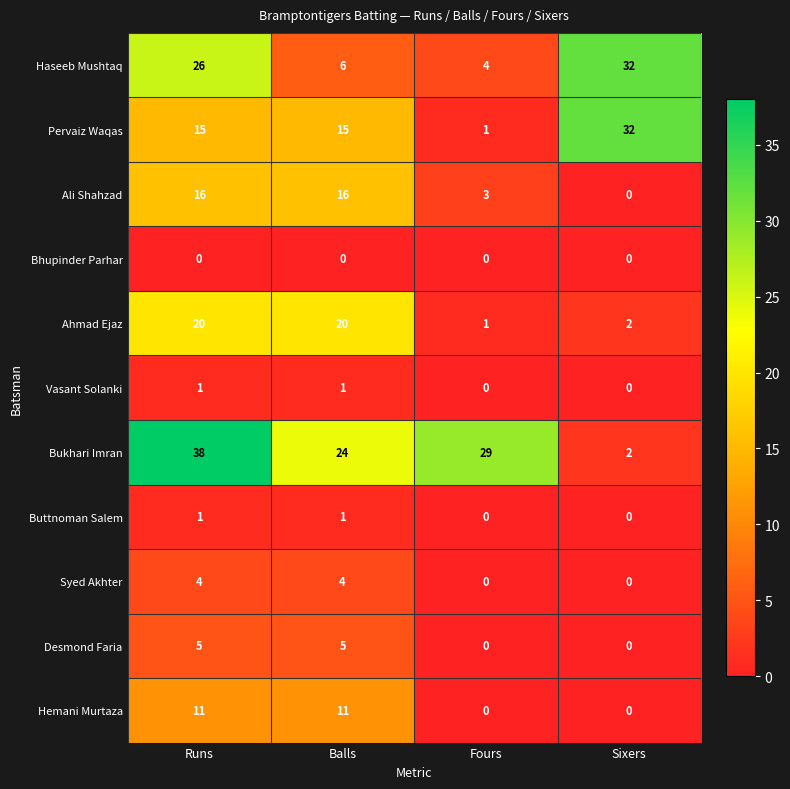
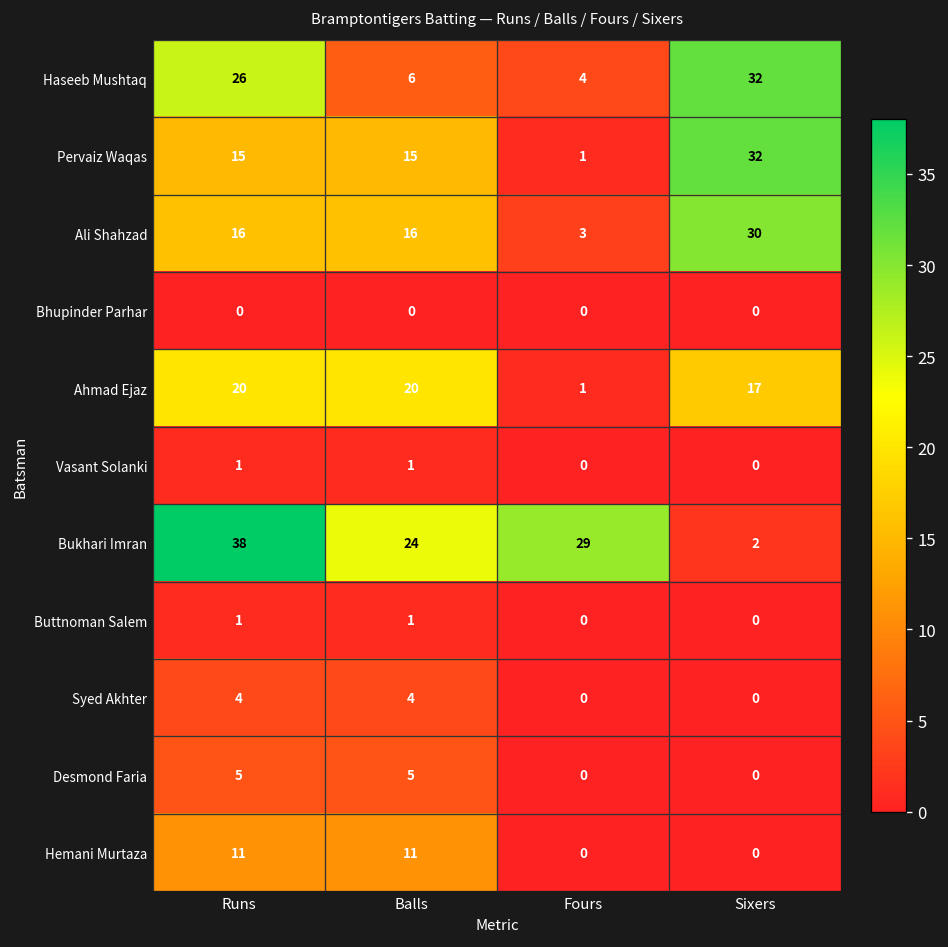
  {
    "Haseeb Mushtaq": {
      "Runs": 26,
      "Balls": 6,
      "Fours": 4,
      "Sixers": 32
    },
    "Pervaiz Waqas": {
      "Runs": 15,
      "Balls": 15,
      "Fours": 1,
      "Sixers": 32
    },
    "Ali Shahzad": {
      "Runs": 16,
      "Balls": 16,
      "Fours": 3,
-     "Sixers": 0
+     "Sixers": 30
    },
    "Bhupinder Parhar": {
      "Runs": 0,
      "Balls": 0,
      "Fours": 0,
      "Sixers": 0
    },
    "Ahmad Ejaz": {
      "Runs": 20,
      "Balls": 20,
      "Fours": 1,
-     "Sixers": 2
+     "Sixers": 17
    },
    "Vasant Solanki": {
      "Runs": 1,
      "Balls": 1,
      "Fours": 0,
      "Sixers": 0
    },
    "Bukhari Imran": {
      "Runs": 38,
      "Balls": 24,
      "Fours": 29,
      "Sixers": 2
    },
    "Buttnoman Salem": {
      "Runs": 1,
      "Balls": 1,
      "Fours": 0,
      "Sixers": 0
    },
    "Syed Akhter": {
      "Runs": 4,
      "Balls": 4,
      "Fours": 0,
      "Sixers": 0
    },
    "Desmond Faria": {
      "Runs": 5,
      "Balls": 5,
      "Fours": 0,
      "Sixers": 0
    },
    "Hemani Murtaza": {
      "Runs": 11,
      "Balls": 11,
      "Fours": 0,
      "Sixers": 0
    }
  }
